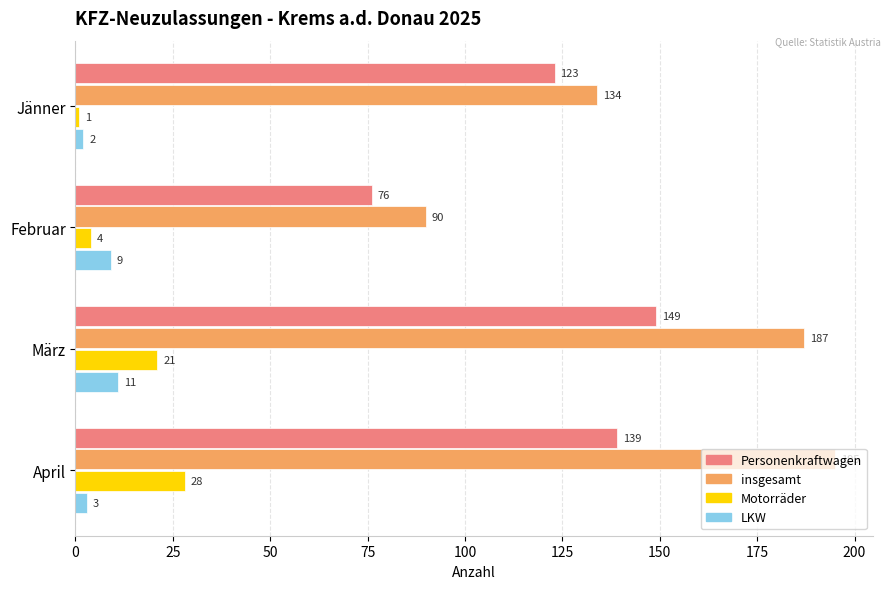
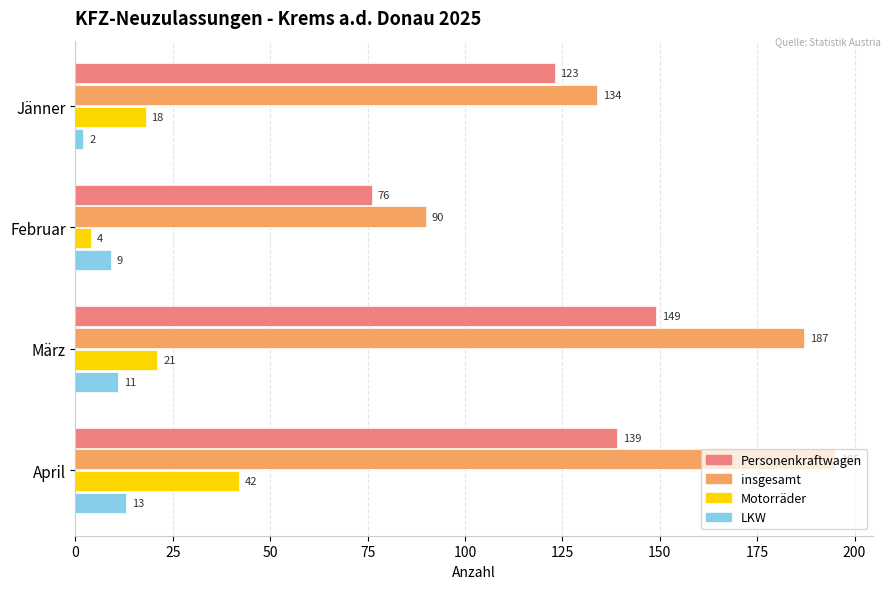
  {
    "Motorräder": {
-     "Jänner": 1,
+     "Jänner": 18,
      "Februar": 4,
      "März": 21,
-     "April": 28
+     "April": 42
    },
    "LKW": {
      "Jänner": 2,
      "Februar": 9,
      "März": 11,
-     "April": 3
+     "April": 13
    }
  }
